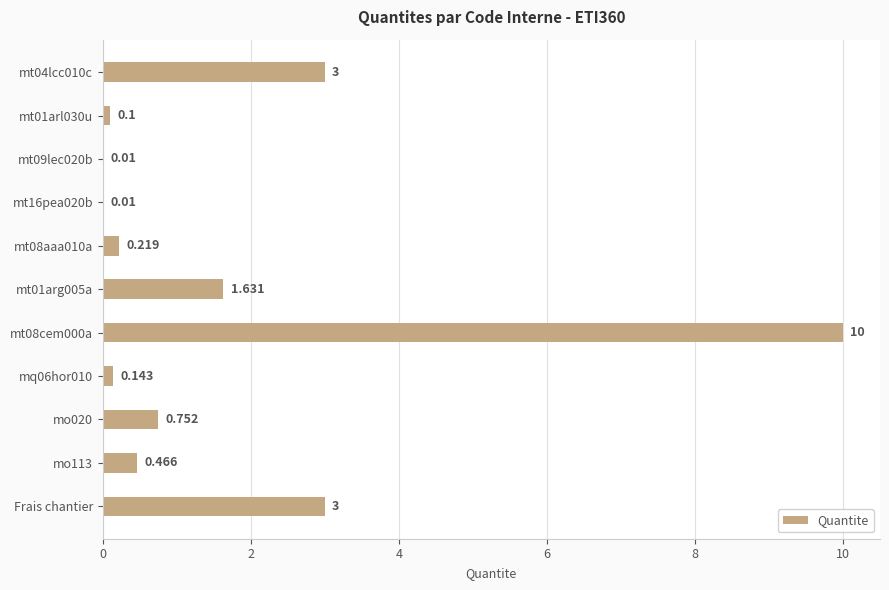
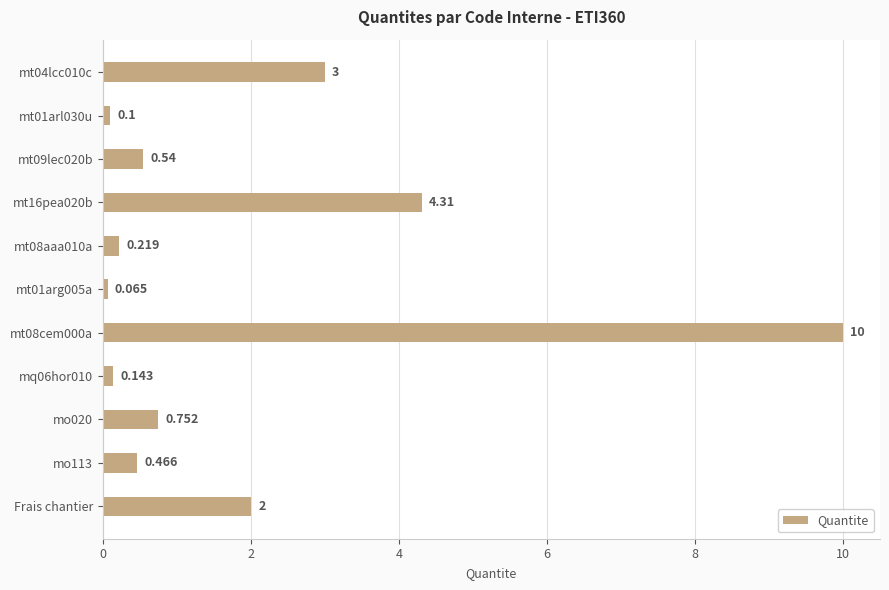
  {
    "mt04lcc010c": 3,
    "mt01arl030u": 0.1,
-   "mt09lec020b": 0.01,
-   "mt16pea020b": 0.01,
+   "mt09lec020b": 0.54,
+   "mt16pea020b": 4.31,
    "mt08aaa010a": 0.219,
-   "mt01arg005a": 1.631,
+   "mt01arg005a": 0.065,
    "mt08cem000a": 10,
    "mq06hor010": 0.143,
    "mo020": 0.752,
    "mo113": 0.466,
-   "Frais chantier": 3
+   "Frais chantier": 2
  }
